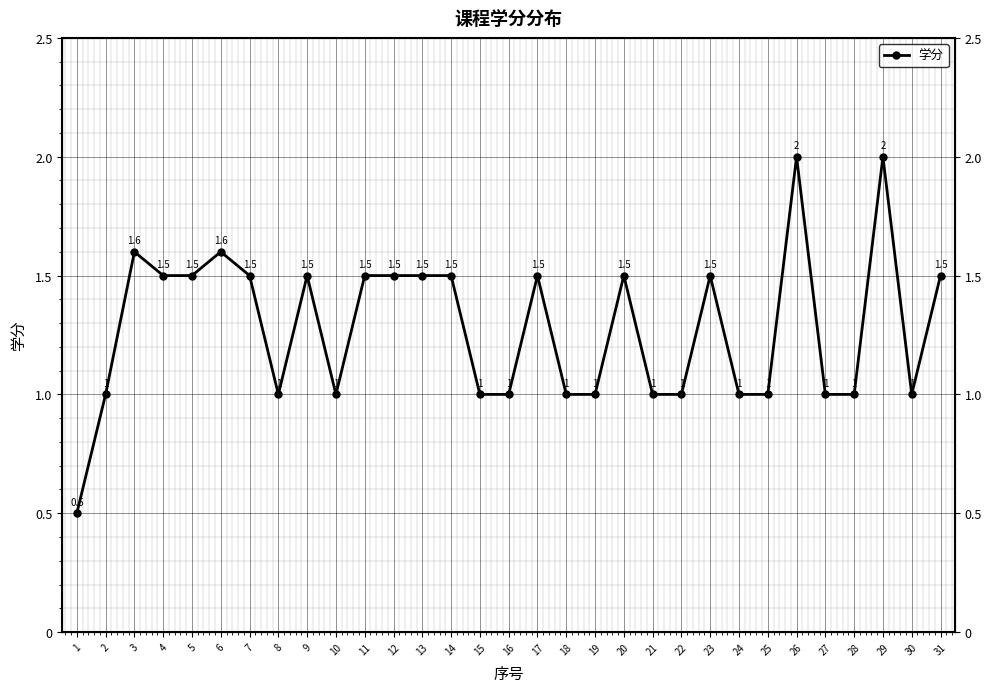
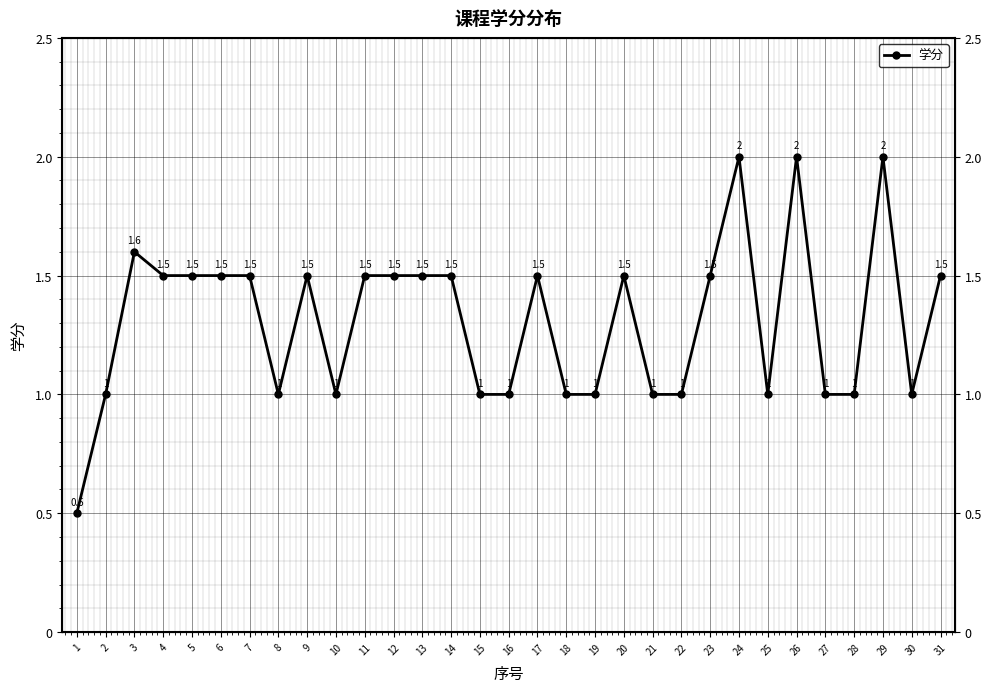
  {
    "1": 0.5,
    "2": 1,
    "3": 1.6,
    "4": 1.5,
    "5": 1.5,
-   "6": 1.6,
+   "6": 1.5,
    "7": 1.5,
    "9": 1.5,
    "10": 1,
    "11": 1.5,
    "12": 1.5,
    "13": 1.5,
    "14": 1.5,
    "15": 1,
    "16": 1,
    "17": 1.5,
    "18": 1,
    "19": 1,
    "20": 1.5,
    "21": 1,
    "22": 1,
    "23": 1.5,
-   "24": 1,
+   "24": 2,
    "26": 2,
    "27": 1,
    "28": 1,
    "29": 2,
    "31": 1.5
  }
